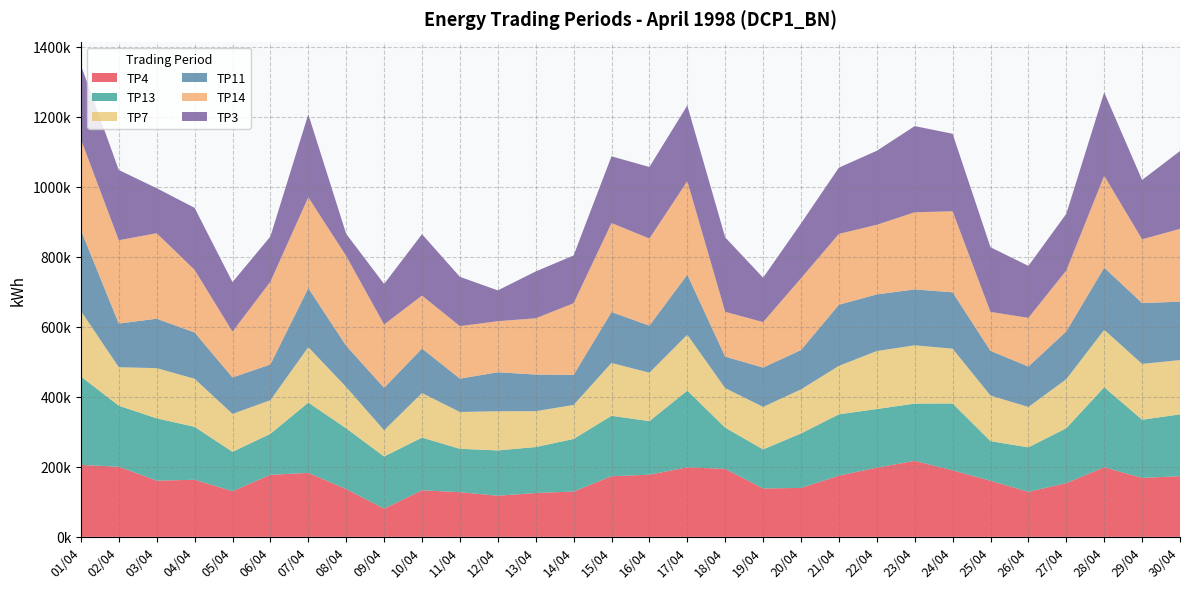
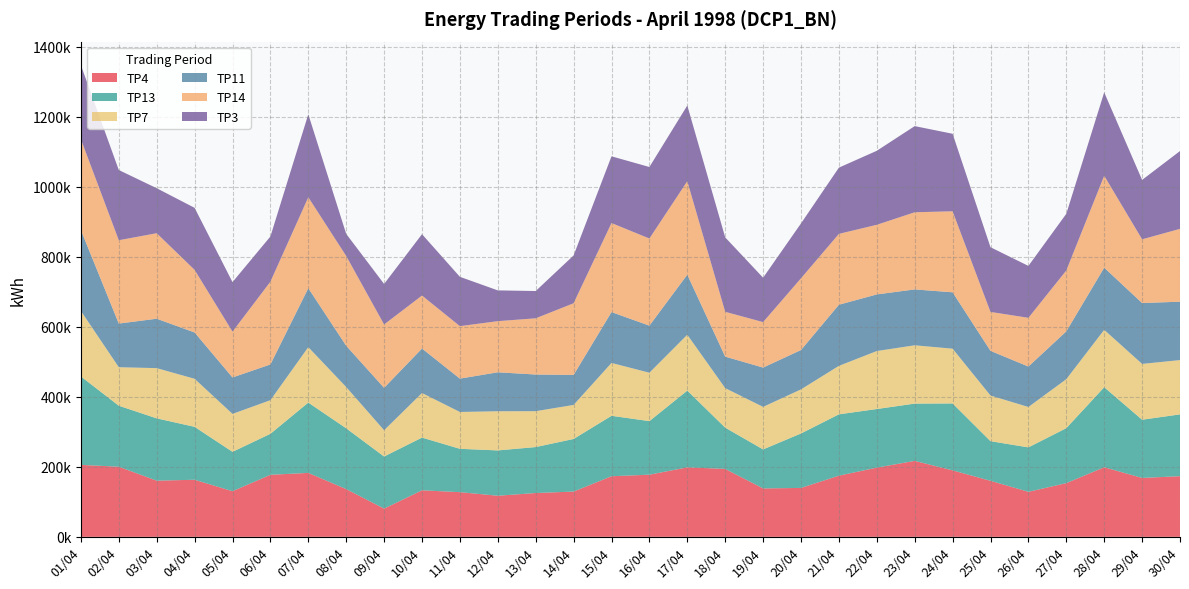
  {
    "TP4": {
      "01/04": 210000,
      "02/04": 200000,
      "03/04": 160000,
      "04/04": 160000,
      "05/04": 130000,
      "06/04": 180000,
      "07/04": 180000,
      "08/04": 140000,
      "09/04": 80000,
      "10/04": 130000,
      "11/04": 130000,
      "12/04": 120000,
      "13/04": 130000,
      "14/04": 130000,
      "15/04": 170000,
      "16/04": 180000,
      "17/04": 200000,
      "18/04": 190000,
      "19/04": 140000,
      "20/04": 140000,
      "21/04": 170000,
      "22/04": 200000,
      "23/04": 220000,
      "24/04": 190000,
      "25/04": 160000,
      "26/04": 130000,
      "27/04": 150000,
      "28/04": 200000,
      "29/04": 170000,
      "30/04": 170000
    },
    "TP3": {
      "01/04": 210000,
      "02/04": 200000,
      "03/04": 130000,
      "04/04": 180000,
      "05/04": 140000,
      "06/04": 130000,
      "07/04": 240000,
      "08/04": 60000,
      "09/04": 120000,
      "10/04": 180000,
      "11/04": 140000,
      "12/04": 90000,
-     "13/04": 130000,
+     "13/04": 80000,
      "14/04": 140000,
      "15/04": 190000,
      "16/04": 200000,
      "17/04": 220000,
      "18/04": 210000,
      "19/04": 130000,
      "20/04": 160000,
      "21/04": 190000,
      "22/04": 210000,
      "23/04": 250000,
      "24/04": 220000,
      "25/04": 180000,
      "26/04": 150000,
      "27/04": 160000,
      "28/04": 240000,
      "29/04": 170000,
      "30/04": 220000
    }
  }
